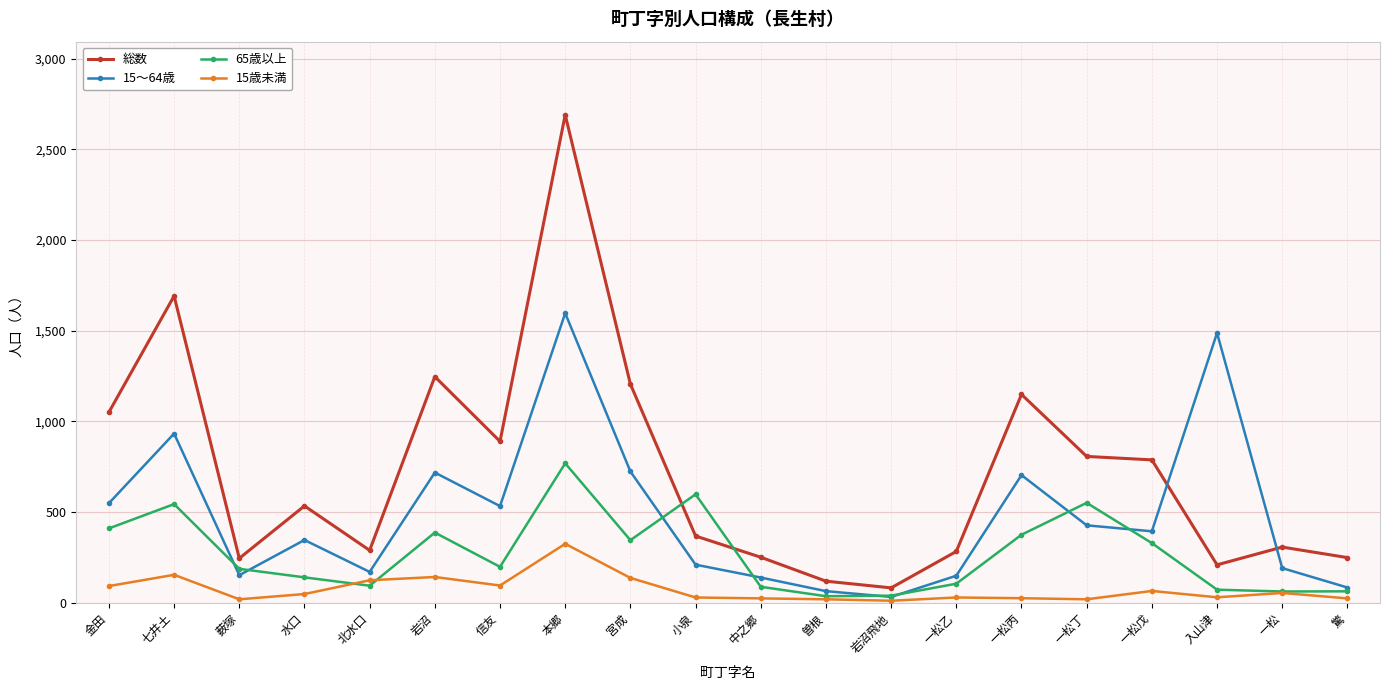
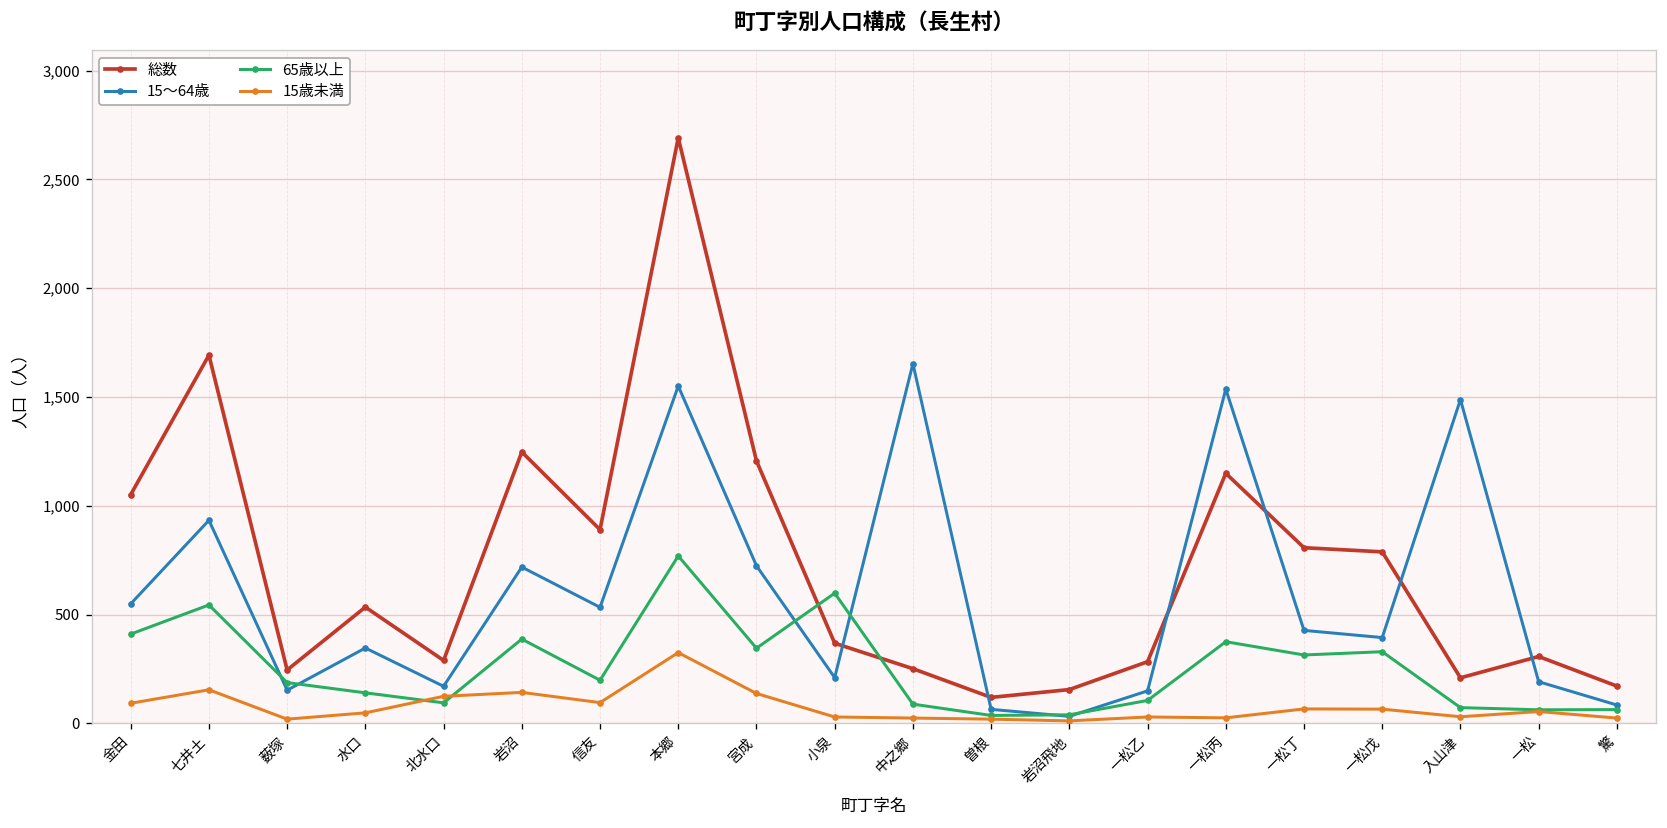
  {
    "総数": {
      "金田": "1,050",
      "七井土": "1,690",
      "薮塚": "250",
      "水口": "530",
      "北水口": "290",
      "岩沼": "1,250",
      "信友": "890",
      "本郷": "2,690",
      "宮成": "1,210",
      "小泉": "370",
      "中之郷": "250",
      "曽根": "120",
-     "岩沼飛地": "80",
+     "岩沼飛地": "160",
      "一松乙": "280",
      "一松丙": "1,150",
      "一松丁": "810",
      "一松戊": "790",
      "入山津": "210",
      "一松": "310",
-     "驚": "250"
+     "驚": "170"
    },
    "15～64歳": {
      "金田": "550",
      "七井土": "930",
      "薮塚": "150",
      "水口": "350",
      "北水口": "170",
      "岩沼": "720",
      "信友": "530",
-     "本郷": "1,600",
+     "本郷": "1,550",
      "宮成": "720",
      "小泉": "210",
-     "中之郷": "140",
+     "中之郷": "1,650",
      "曽根": "60",
      "一松乙": "150",
-     "一松丙": "700",
+     "一松丙": "1,540",
      "一松丁": "430",
      "一松戊": "390",
      "入山津": "1,490",
      "一松": "190",
      "驚": "80"
    },
    "65歳以上": {
      "金田": "410",
      "七井土": "540",
      "薮塚": "190",
      "水口": "140",
      "北水口": "90",
      "岩沼": "390",
      "信友": "200",
      "本郷": "770",
      "宮成": "350",
      "小泉": "600",
      "中之郷": "90",
      "曽根": "40",
      "一松乙": "110",
      "一松丙": "380",
-     "一松丁": "550",
+     "一松丁": "310",
      "一松戊": "330",
      "入山津": "70",
      "驚": "60"
    },
    "15歳未満": {
      "金田": "90",
      "七井土": "150",
      "薮塚": "20",
      "水口": "50",
      "北水口": "120",
      "岩沼": "140",
      "信友": "100",
      "本郷": "330",
      "宮成": "140",
      "小泉": "30",
      "中之郷": "20",
      "曽根": "20",
      "岩沼飛地": "10",
      "一松乙": "30",
      "一松丙": "30",
-     "一松丁": "20",
+     "一松丁": "70",
      "一松戊": "70",
      "入山津": "30",
      "驚": "20"
    }
  }
